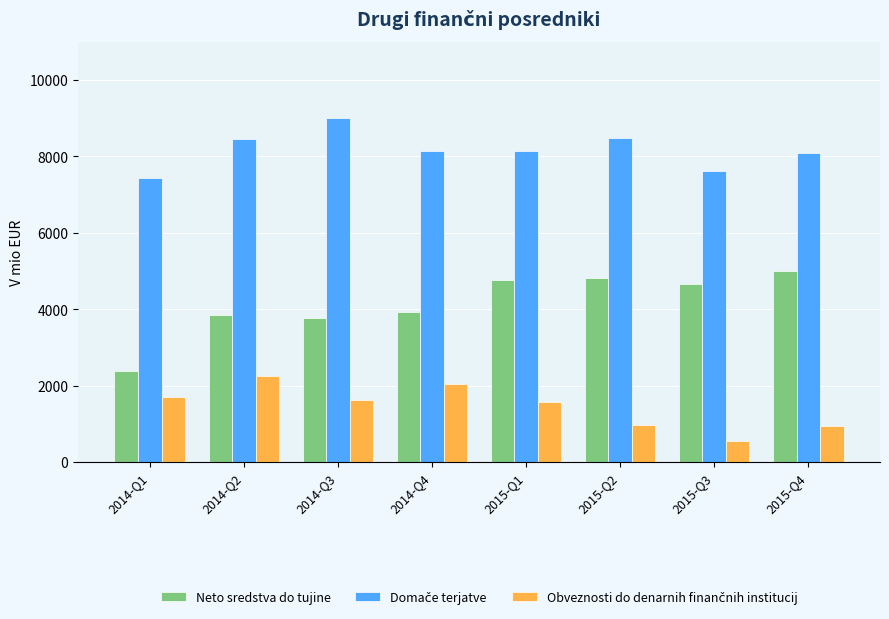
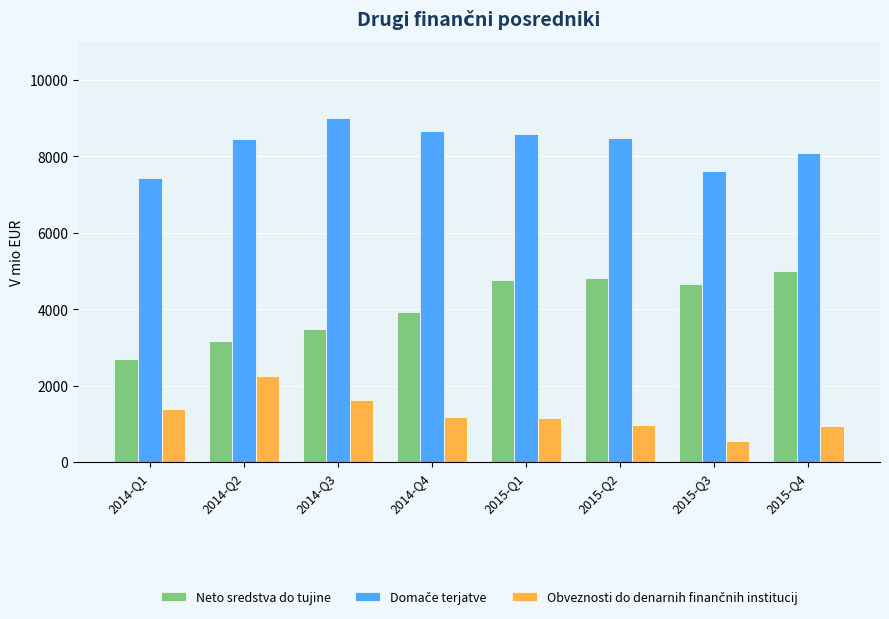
  {
    "Neto sredstva do tujine": {
-     "2014-Q1": 2400,
-     "2014-Q2": 3900,
-     "2014-Q3": 3800,
+     "2014-Q1": 2700,
+     "2014-Q2": 3200,
+     "2014-Q3": 3500,
      "2014-Q4": 3900,
      "2015-Q1": 4800,
      "2015-Q2": 4800,
      "2015-Q3": 4600,
      "2015-Q4": 5000
    },
    "Domače terjatve": {
      "2014-Q1": 7400,
      "2014-Q2": 8500,
      "2014-Q3": 9000,
-     "2014-Q4": 8100,
-     "2015-Q1": 8100,
+     "2014-Q4": 8700,
+     "2015-Q1": 8600,
      "2015-Q2": 8500,
      "2015-Q3": 7600,
      "2015-Q4": 8100
    },
    "Obveznosti do denarnih finančnih institucij": {
-     "2014-Q1": 1700,
+     "2014-Q1": 1400,
      "2014-Q2": 2200,
      "2014-Q3": 1600,
-     "2014-Q4": 2000,
-     "2015-Q1": 1600,
+     "2014-Q4": 1200,
+     "2015-Q1": 1100,
      "2015-Q2": 1000,
      "2015-Q3": 600,
      "2015-Q4": 1000
    }
  }
